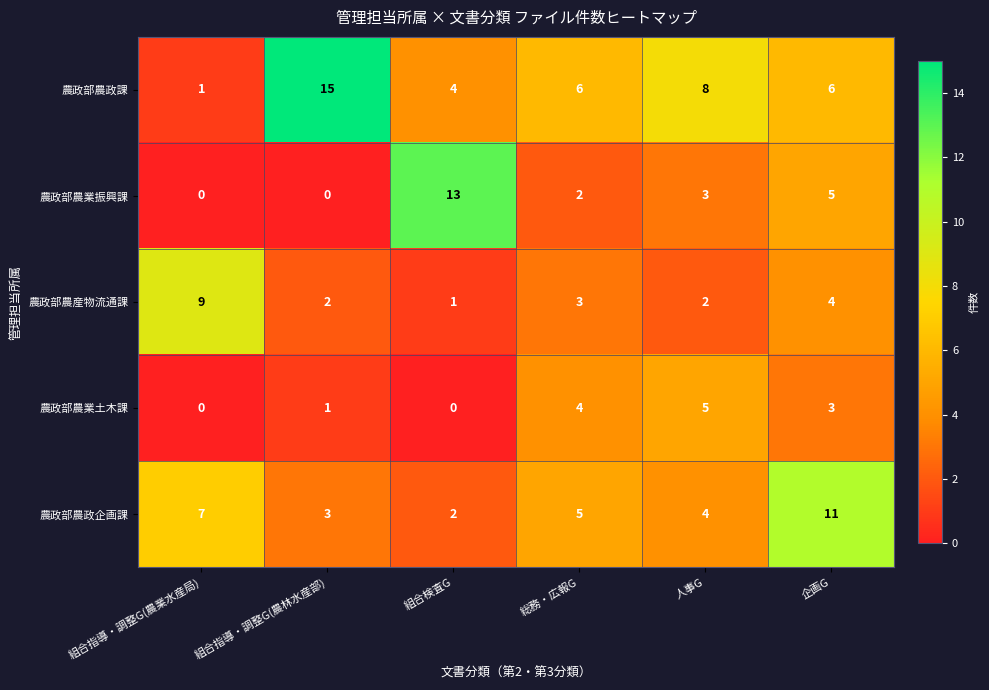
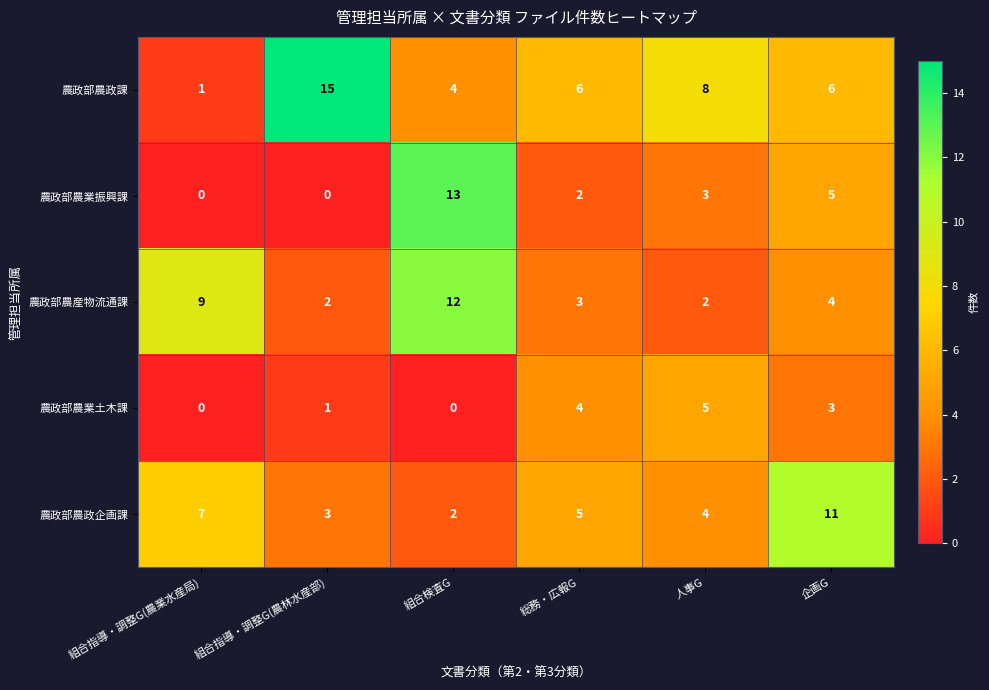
  {
    "農政部農政課": {
      "組合指導・調整G(農業水産局)": 1,
      "組合指導・調整G(農林水産部)": 15,
      "組合検査G": 4,
      "総務・広報G": 6,
      "人事G": 8,
      "企画G": 6
    },
    "農政部農業振興課": {
      "組合指導・調整G(農業水産局)": 0,
      "組合指導・調整G(農林水産部)": 0,
      "組合検査G": 13,
      "総務・広報G": 2,
      "人事G": 3,
      "企画G": 5
    },
    "農政部農産物流通課": {
      "組合指導・調整G(農業水産局)": 9,
      "組合指導・調整G(農林水産部)": 2,
-     "組合検査G": 1,
+     "組合検査G": 12,
      "総務・広報G": 3,
      "人事G": 2,
      "企画G": 4
    },
    "農政部農業土木課": {
      "組合指導・調整G(農業水産局)": 0,
      "組合指導・調整G(農林水産部)": 1,
      "組合検査G": 0,
      "総務・広報G": 4,
      "人事G": 5,
      "企画G": 3
    },
    "農政部農政企画課": {
      "組合指導・調整G(農業水産局)": 7,
      "組合指導・調整G(農林水産部)": 3,
      "組合検査G": 2,
      "総務・広報G": 5,
      "人事G": 4,
      "企画G": 11
    }
  }
